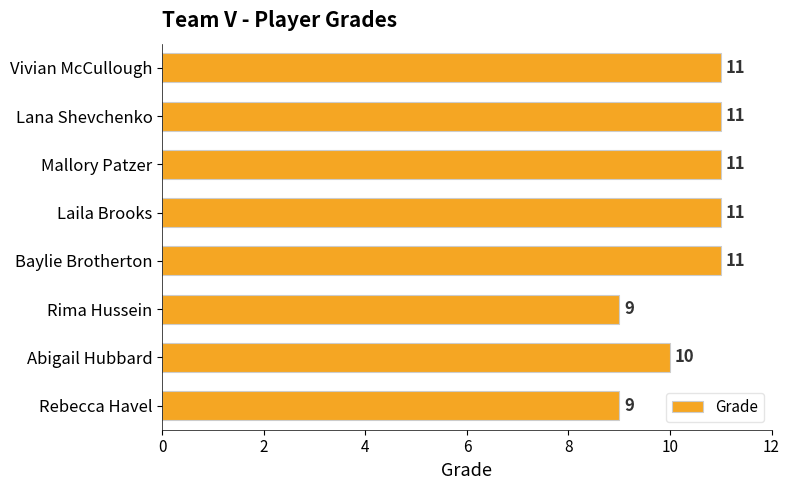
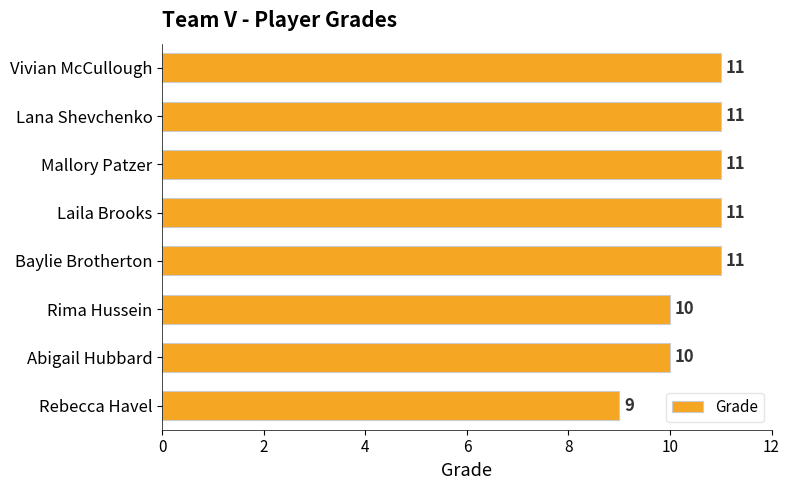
  {
    "Vivian McCullough": 11,
    "Lana Shevchenko": 11,
    "Mallory Patzer": 11,
    "Laila Brooks": 11,
    "Baylie Brotherton": 11,
-   "Rima Hussein": 9,
+   "Rima Hussein": 10,
    "Abigail Hubbard": 10,
    "Rebecca Havel": 9
  }
